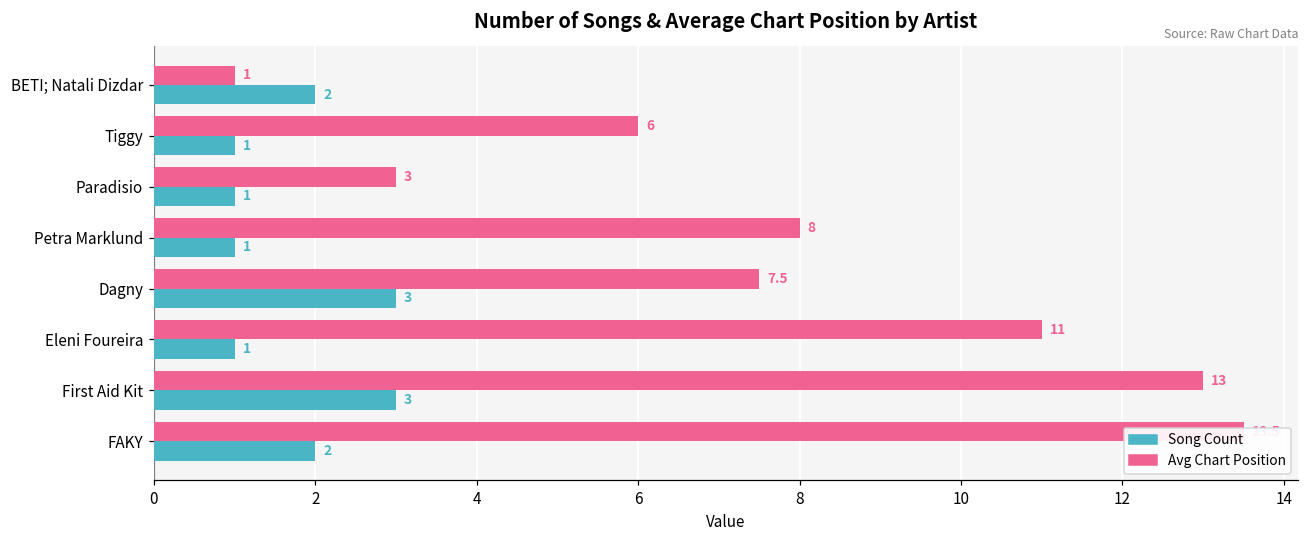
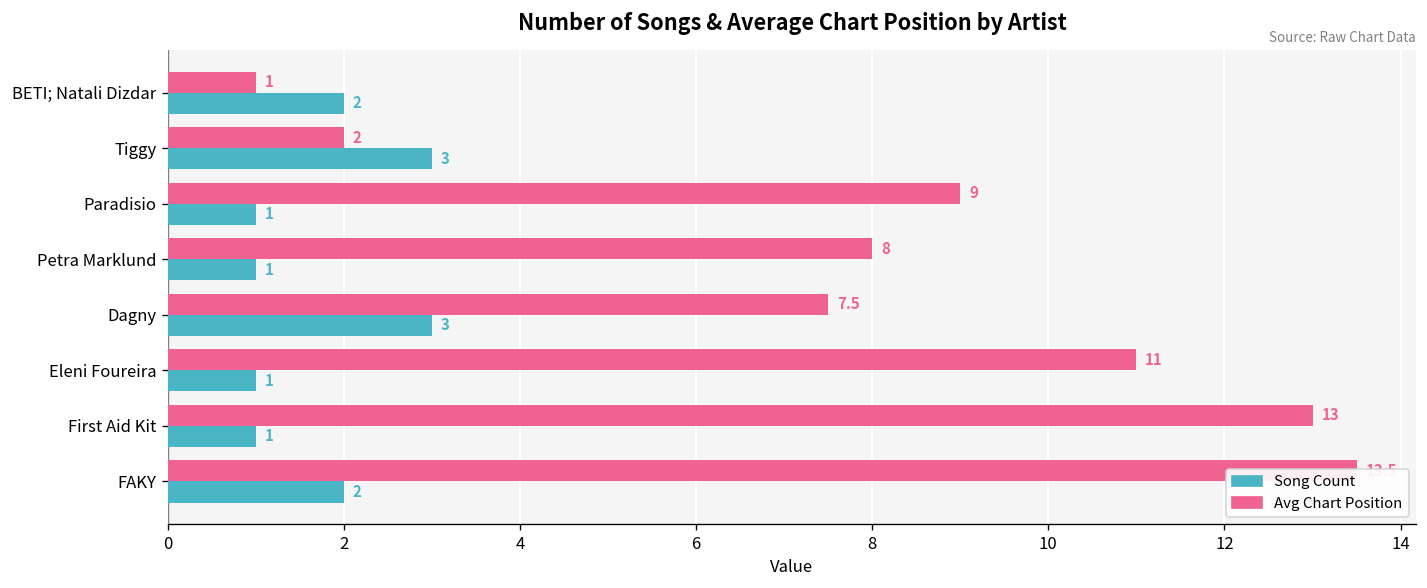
  {
    "Song Count": {
      "BETI; Natali Dizdar": 2,
-     "Tiggy": 1,
+     "Tiggy": 3,
      "Paradisio": 1,
      "Petra Marklund": 1,
      "Dagny": 3,
      "Eleni Foureira": 1,
-     "First Aid Kit": 3,
+     "First Aid Kit": 1,
      "FAKY": 2
    },
    "Avg Chart Position": {
      "BETI; Natali Dizdar": 1,
-     "Tiggy": 6,
-     "Paradisio": 3,
+     "Tiggy": 2,
+     "Paradisio": 9,
      "Petra Marklund": 8,
      "Dagny": 7.5,
      "Eleni Foureira": 11,
      "First Aid Kit": 13
    }
  }
